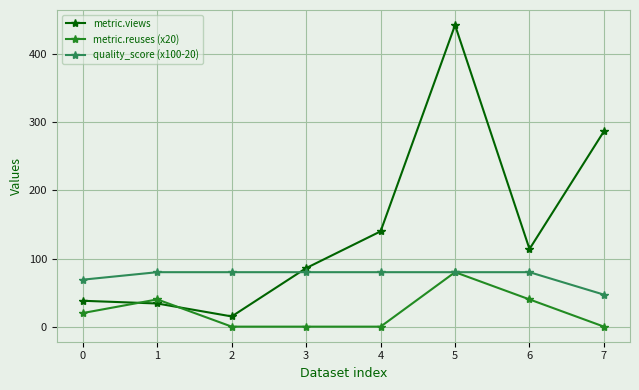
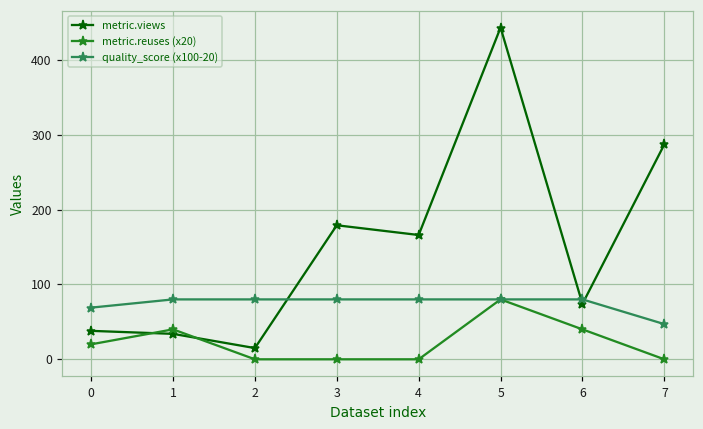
  {
    "metric.views": {
      "0": 40,
      "1": 30,
      "2": 20,
-     "3": 90,
-     "4": 140,
+     "3": 180,
+     "4": 170,
      "5": 440,
-     "6": 110,
+     "6": 70,
      "7": 290
    }
  }
